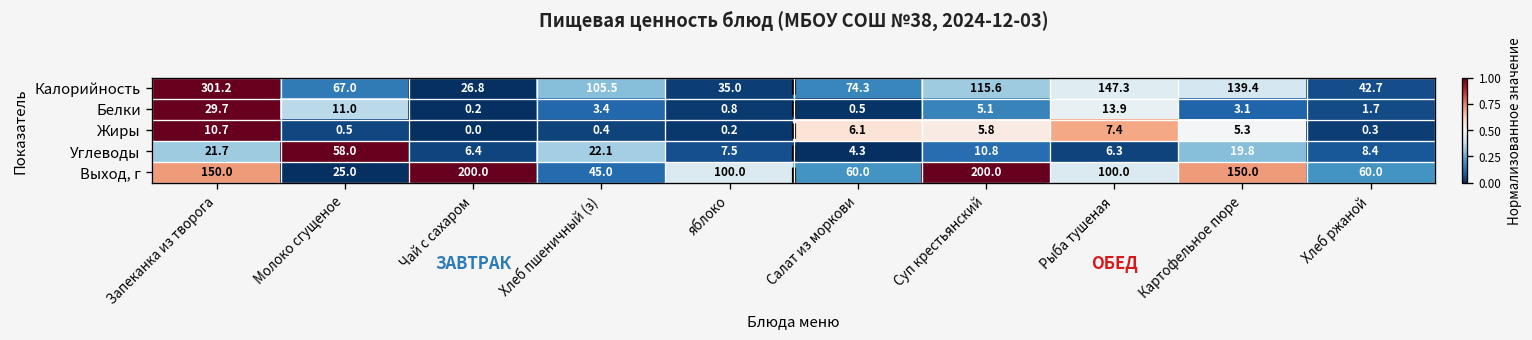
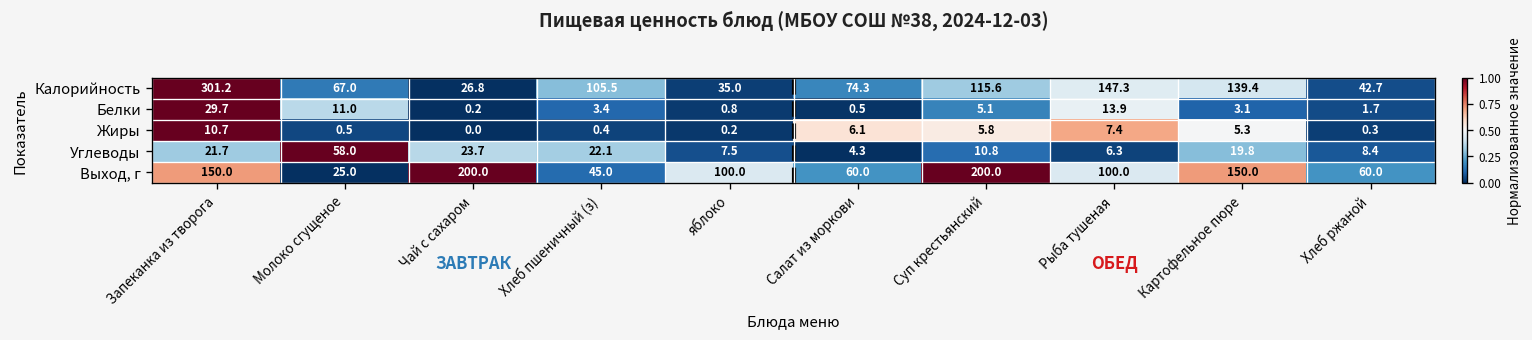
  {
    "Калорийность": {
      "Запеканка из творога": 301.2,
      "Молоко сгущеное": 67.0,
      "Чай с сахаром": 26.8,
      "Хлеб пшеничный (з)": 105.5,
      "яблоко": 35.0,
      "Салат из моркови": 74.3,
      "Суп крестьянский": 115.6,
      "Рыба тушеная": 147.3,
      "Картофельное пюре": 139.4,
      "Хлеб ржаной": 42.7
    },
    "Белки": {
      "Запеканка из творога": 29.7,
      "Молоко сгущеное": 11.0,
      "Чай с сахаром": 0.2,
      "Хлеб пшеничный (з)": 3.4,
      "яблоко": 0.8,
      "Салат из моркови": 0.5,
      "Суп крестьянский": 5.1,
      "Рыба тушеная": 13.9,
      "Картофельное пюре": 3.1,
      "Хлеб ржаной": 1.7
    },
    "Жиры": {
      "Запеканка из творога": 10.7,
      "Молоко сгущеное": 0.5,
      "Чай с сахаром": 0.0,
      "Хлеб пшеничный (з)": 0.4,
      "яблоко": 0.2,
      "Салат из моркови": 6.1,
      "Суп крестьянский": 5.8,
      "Рыба тушеная": 7.4,
      "Картофельное пюре": 5.3,
      "Хлеб ржаной": 0.3
    },
    "Углеводы": {
      "Запеканка из творога": 21.7,
      "Молоко сгущеное": 58.0,
-     "Чай с сахаром": 6.4,
+     "Чай с сахаром": 23.7,
      "Хлеб пшеничный (з)": 22.1,
      "яблоко": 7.5,
      "Салат из моркови": 4.3,
      "Суп крестьянский": 10.8,
      "Рыба тушеная": 6.3,
      "Картофельное пюре": 19.8,
      "Хлеб ржаной": 8.4
    },
    "Выход, г": {
      "Запеканка из творога": 150.0,
      "Молоко сгущеное": 25.0,
      "Чай с сахаром": 200.0,
      "Хлеб пшеничный (з)": 45.0,
      "яблоко": 100.0,
      "Салат из моркови": 60.0,
      "Суп крестьянский": 200.0,
      "Рыба тушеная": 100.0,
      "Картофельное пюре": 150.0,
      "Хлеб ржаной": 60.0
    }
  }
